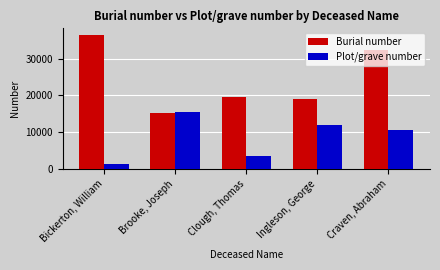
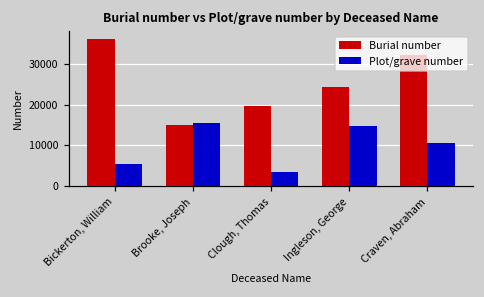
  {
    "Burial number": {
      "Bickerton, William": 36000,
      "Brooke, Joseph": 15000,
      "Clough, Thomas": 20000,
-     "Ingleson, George": 19000
+     "Ingleson, George": 24000
    },
    "Plot/grave number": {
-     "Bickerton, William": 1000,
+     "Bickerton, William": 5000,
      "Brooke, Joseph": 16000,
      "Clough, Thomas": 3000,
-     "Ingleson, George": 12000,
+     "Ingleson, George": 15000,
      "Craven, Abraham": 11000
    }
  }
